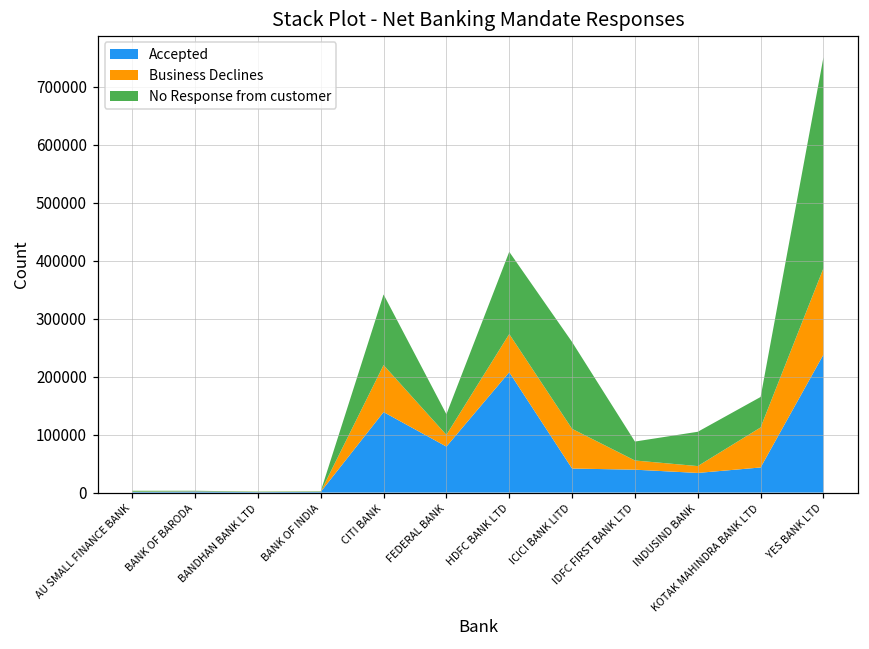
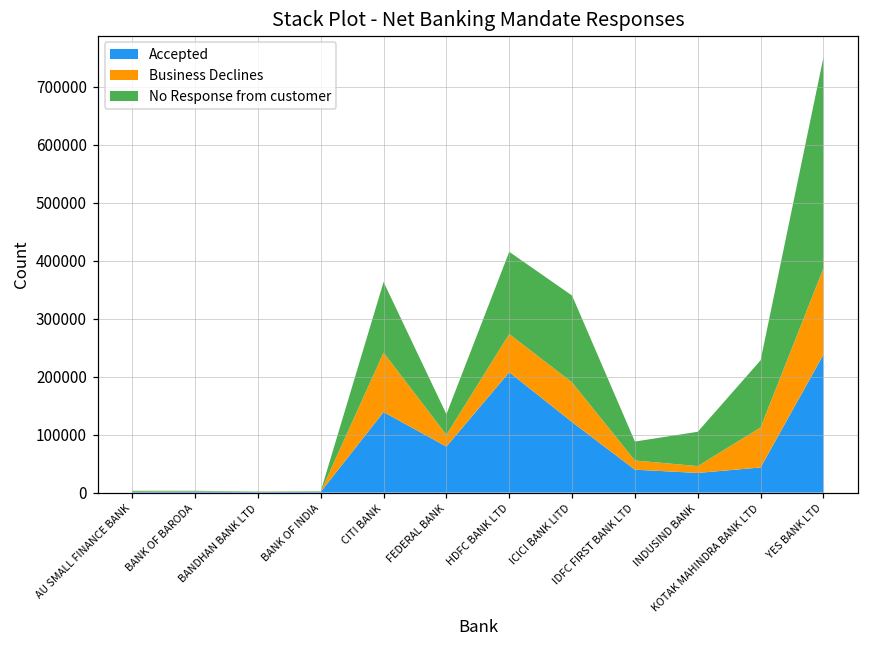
  {
    "Accepted": {
-     "ICICI BANK LITD": 40000
+     "ICICI BANK LITD": 120000
    },
    "Business Declines": {
-     "CITI BANK": 80000
+     "CITI BANK": 100000
    },
    "No Response from customer": {
      "CITI BANK": 120000,
      "FEDERAL BANK": 40000,
      "HDFC BANK LTD": 140000,
      "ICICI BANK LITD": 150000,
      "IDFC FIRST BANK LTD": 30000,
      "INDUSIND BANK": 60000,
-     "KOTAK MAHINDRA BANK LTD": 50000,
+     "KOTAK MAHINDRA BANK LTD": 120000,
      "YES BANK LTD": 360000
    }
  }
